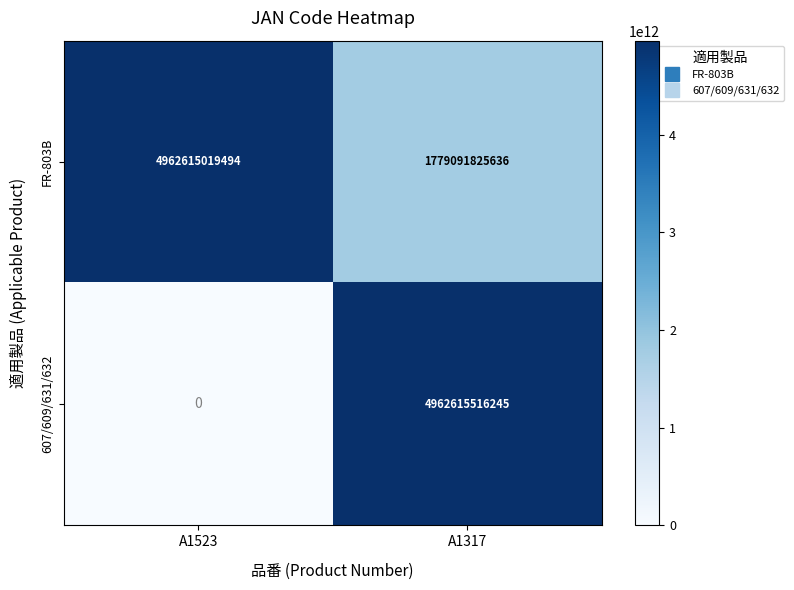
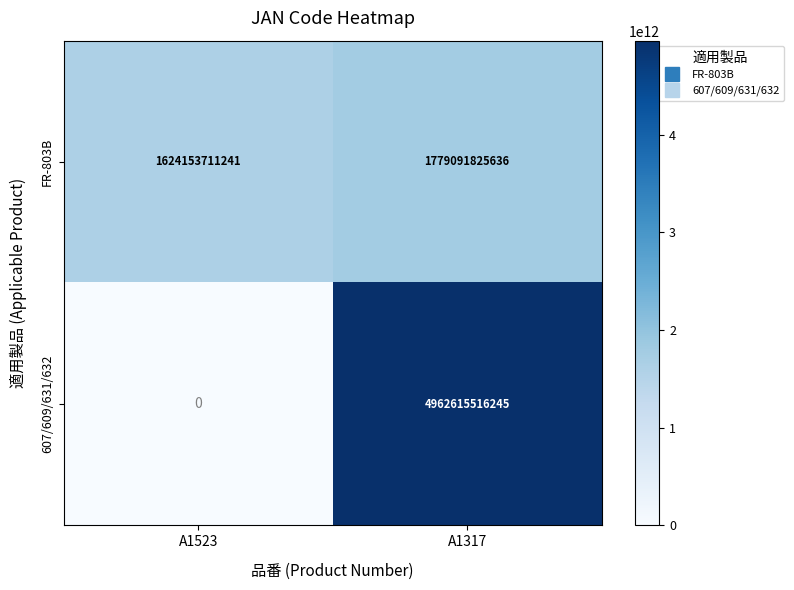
  {
    "FR-803B": {
-     "A1523": 4962615019494,
+     "A1523": 1624153711241,
      "A1317": 1779091825636
    },
    "607/609/631/632": {
      "A1523": 0,
      "A1317": 4962615516245
    }
  }
